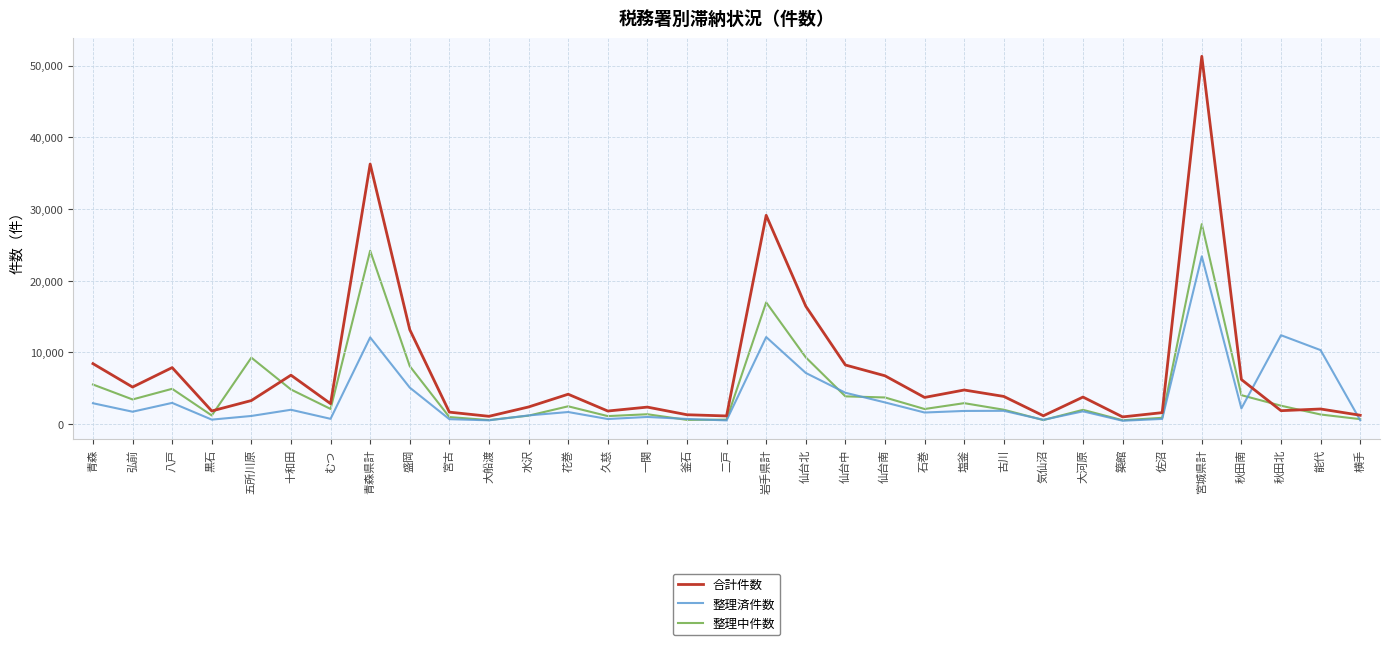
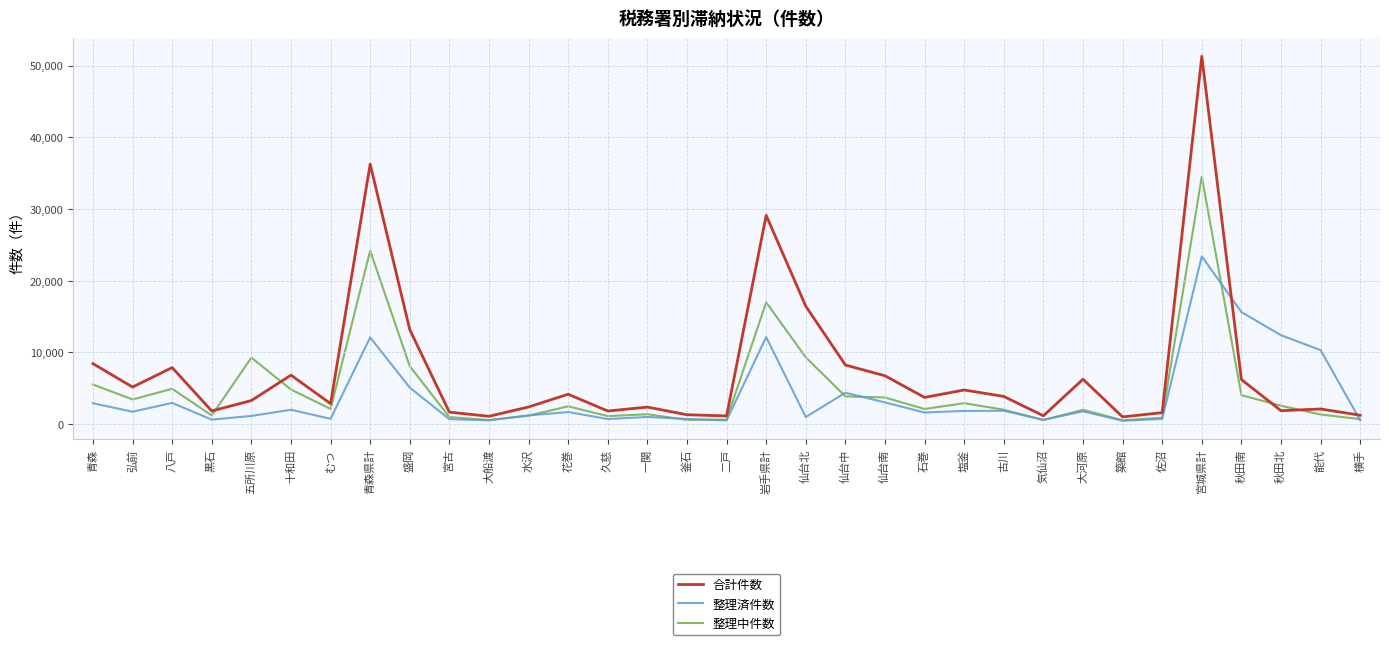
  {
    "合計件数": {
      "青森": "8,000",
      "弘前": "5,000",
      "八戸": "8,000",
      "黒石": "2,000",
      "五所川原": "3,000",
      "十和田": "7,000",
      "むつ": "3,000",
      "青森県計": "36,000",
      "盛岡": "13,000",
      "宮古": "2,000",
      "大船渡": "1,000",
      "水沢": "2,000",
      "花巻": "4,000",
      "久慈": "2,000",
      "一関": "2,000",
      "釜石": "1,000",
      "二戸": "1,000",
      "岩手県計": "29,000",
      "仙台北": "16,000",
      "仙台中": "8,000",
      "仙台南": "7,000",
      "石巻": "4,000",
      "塩釜": "5,000",
      "古川": "4,000",
      "気仙沼": "1,000",
-     "大河原": "4,000",
+     "大河原": "6,000",
      "築館": "1,000",
      "佐沼": "2,000",
      "宮城県計": "51,000",
      "秋田南": "6,000",
      "秋田北": "2,000",
      "能代": "2,000",
      "横手": "1,000"
    },
    "整理済件数": {
      "青森": "3,000",
      "弘前": "2,000",
      "八戸": "3,000",
      "黒石": "1,000",
      "五所川原": "1,000",
      "十和田": "2,000",
      "むつ": "1,000",
      "青森県計": "12,000",
      "盛岡": "5,000",
      "花巻": "2,000",
      "久慈": "1,000",
      "一関": "1,000",
      "岩手県計": "12,000",
-     "仙台北": "7,000",
+     "仙台北": "1,000",
      "仙台中": "4,000",
      "仙台南": "3,000",
      "石巻": "2,000",
      "塩釜": "2,000",
      "宮城県計": "23,000",
-     "秋田南": "2,000",
+     "秋田南": "16,000",
      "秋田北": "12,000",
      "能代": "10,000"
    },
    "整理中件数": {
      "青森": "6,000",
      "弘前": "3,000",
      "八戸": "5,000",
      "黒石": "1,000",
      "五所川原": "9,000",
      "十和田": "5,000",
      "むつ": "2,000",
      "青森県計": "24,000",
      "盛岡": "8,000",
      "花巻": "2,000",
      "久慈": "1,000",
      "一関": "1,000",
      "岩手県計": "17,000",
      "仙台北": "9,000",
      "仙台中": "4,000",
      "仙台南": "4,000",
      "石巻": "2,000",
      "塩釜": "3,000",
-     "宮城県計": "28,000",
+     "宮城県計": "35,000",
      "秋田南": "4,000",
      "秋田北": "3,000",
      "能代": "1,000"
    }
  }
